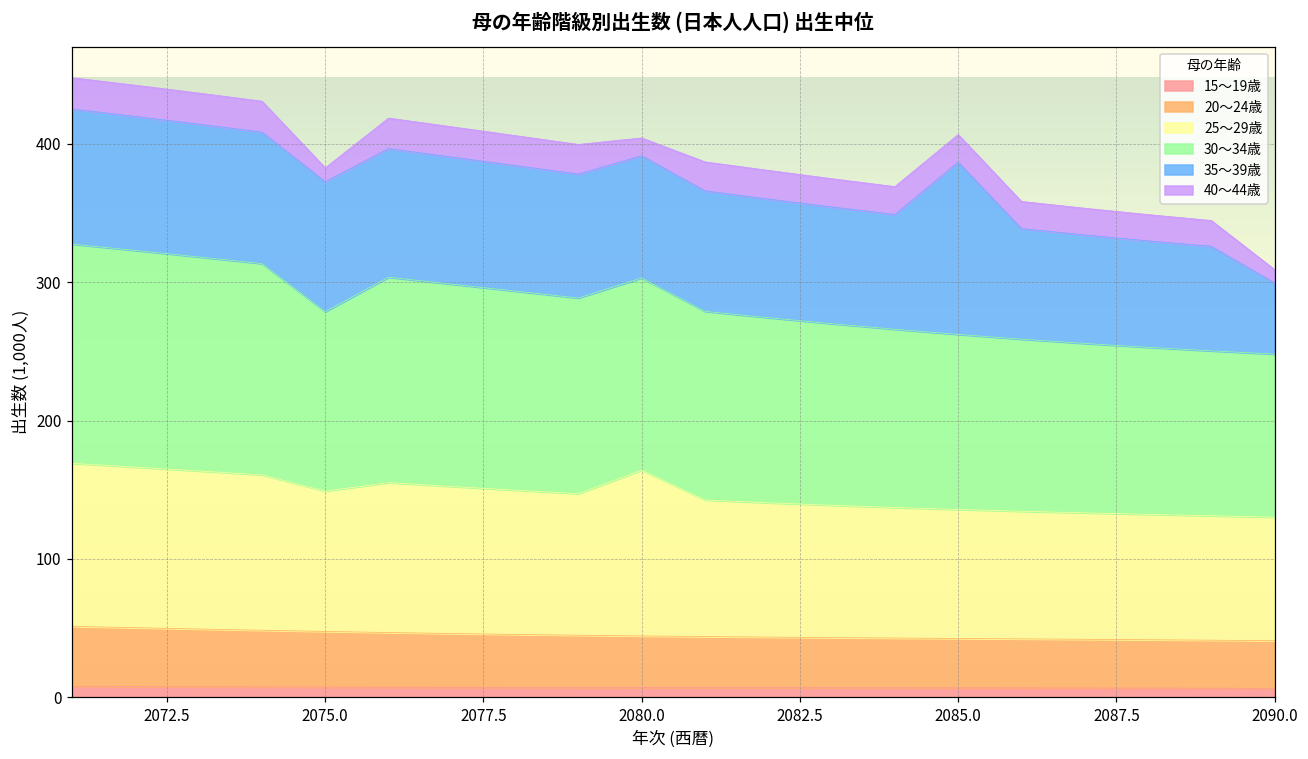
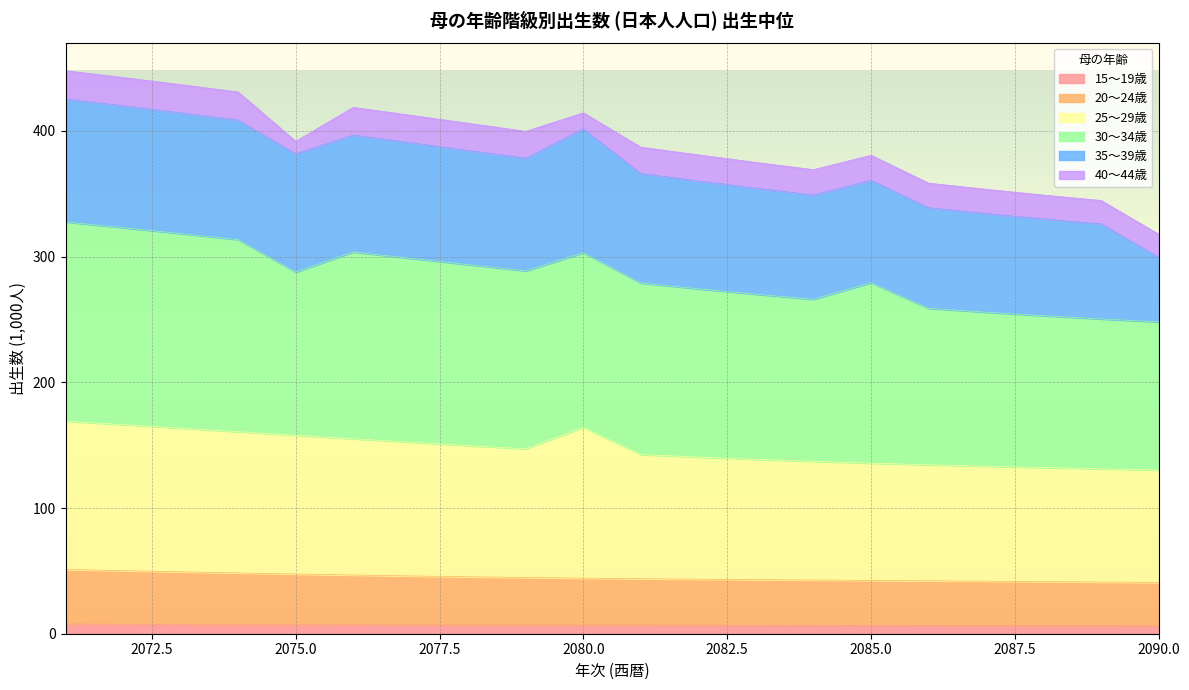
  {
    "25～29歳": {
-     "2075.0": 101,
+     "2075.0": 110,
      "2080.0": 120,
      "2085.0": 93,
      "2090.0": 89
    },
    "30～34歳": {
      "2075.0": 130,
      "2080.0": 139,
-     "2085.0": 127,
+     "2085.0": 144,
      "2090.0": 118
    },
    "35～39歳": {
      "2075.0": 94,
-     "2080.0": 88,
-     "2085.0": 125,
+     "2080.0": 98,
+     "2085.0": 81,
      "2090.0": 51
    },
    "40～44歳": {
      "2075.0": 10,
      "2080.0": 13,
      "2085.0": 20,
-     "2090.0": 10
+     "2090.0": 18
    }
  }
